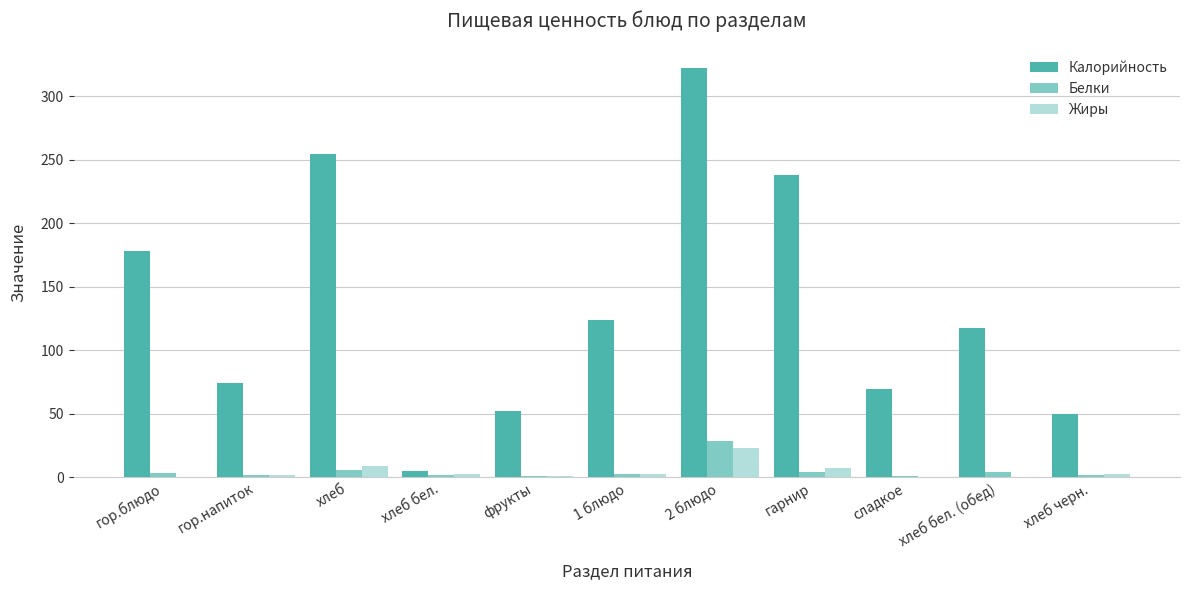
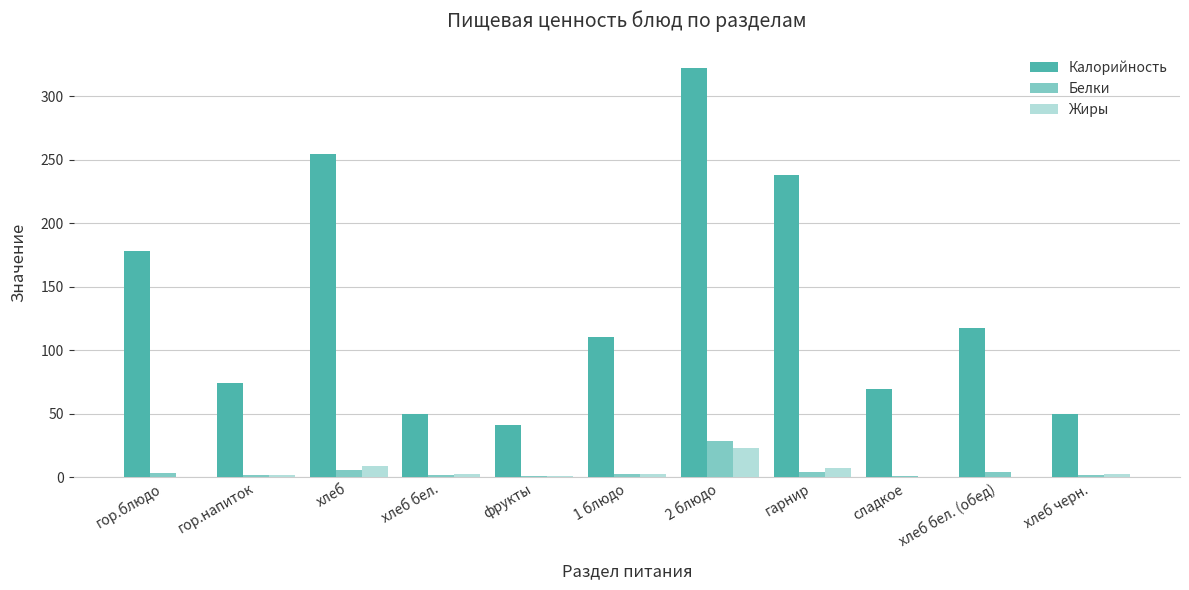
  {
    "Калорийность": {
      "гор.блюдо": 178,
      "гор.напиток": 74,
      "хлеб": 254,
-     "хлеб бел.": 5,
-     "фрукты": 52,
-     "1 блюдо": 124,
+     "хлеб бел.": 50,
+     "фрукты": 41,
+     "1 блюдо": 110,
      "2 блюдо": 322,
      "гарнир": 238,
      "сладкое": 69,
      "хлеб бел. (обед)": 117,
      "хлеб черн.": 50
    }
  }
